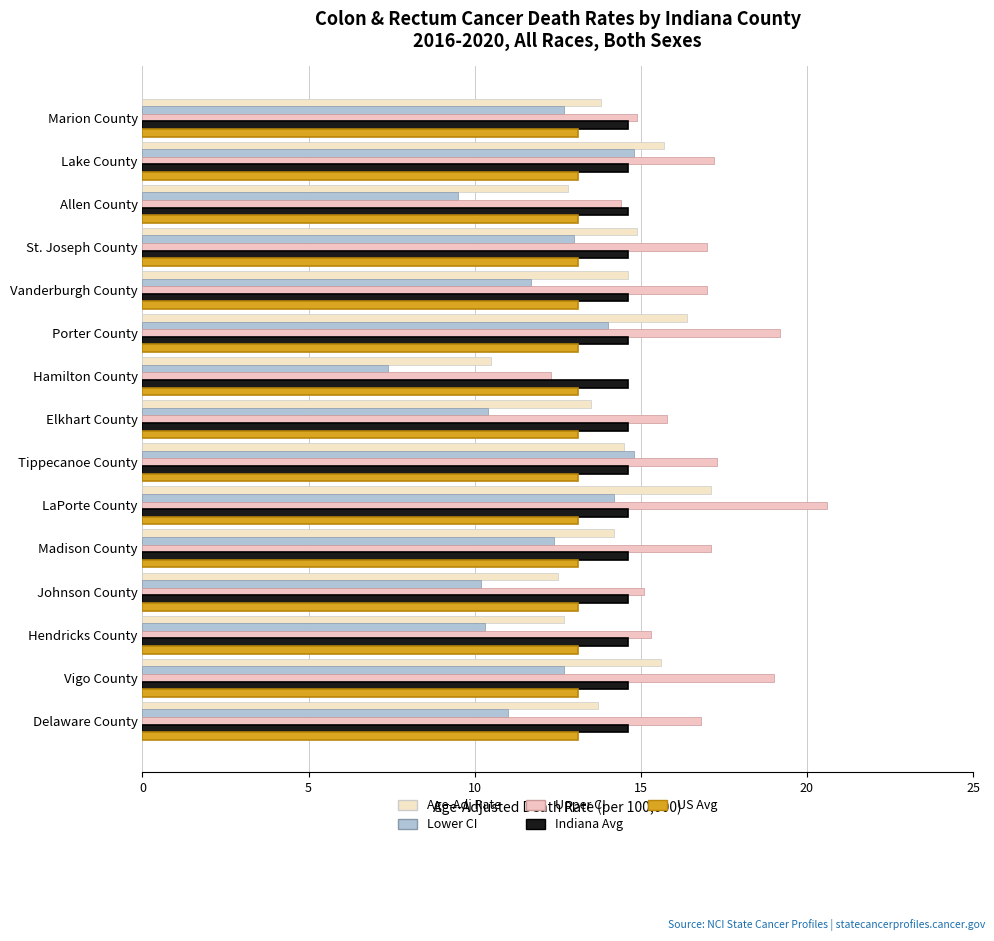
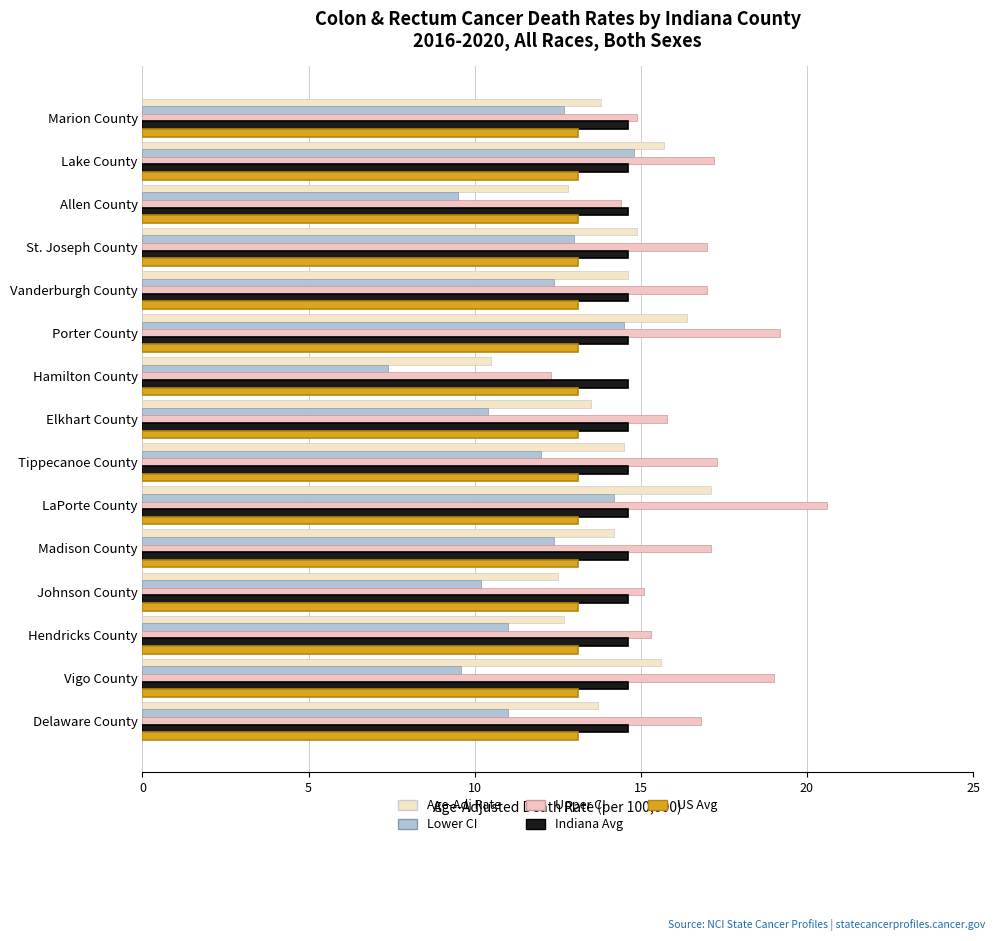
  {
    "Lower CI": {
      "Marion County": 12.7,
      "Lake County": 14.8,
      "Allen County": 9.5,
      "St. Joseph County": 13.0,
-     "Vanderburgh County": 11.7,
-     "Porter County": 14.0,
+     "Vanderburgh County": 12.4,
+     "Porter County": 14.5,
      "Hamilton County": 7.4,
      "Elkhart County": 10.4,
-     "Tippecanoe County": 14.8,
+     "Tippecanoe County": 12.0,
      "LaPorte County": 14.2,
      "Madison County": 12.4,
      "Johnson County": 10.2,
-     "Hendricks County": 10.3,
-     "Vigo County": 12.7,
+     "Hendricks County": 11.0,
+     "Vigo County": 9.6,
      "Delaware County": 11.0
    },
    "Indiana Avg": {
      "Marion County": 14.6,
      "Lake County": 14.6,
      "Allen County": 14.6,
      "St. Joseph County": 14.6,
      "Vanderburgh County": 14.6,
      "Porter County": 14.6,
      "Hamilton County": 14.6,
      "Elkhart County": 14.6,
      "Tippecanoe County": 14.6,
      "LaPorte County": 14.6,
      "Madison County": 14.6,
      "Johnson County": 14.6,
      "Hendricks County": 14.6,
      "Vigo County": 14.6,
      "Delaware County": 14.6
    },
    "US Avg": {
      "Marion County": 13.1,
      "Lake County": 13.1,
      "Allen County": 13.1,
      "St. Joseph County": 13.1,
      "Vanderburgh County": 13.1,
      "Porter County": 13.1,
      "Hamilton County": 13.1,
      "Elkhart County": 13.1,
      "Tippecanoe County": 13.1,
      "LaPorte County": 13.1,
      "Madison County": 13.1,
      "Johnson County": 13.1,
      "Hendricks County": 13.1,
      "Vigo County": 13.1,
      "Delaware County": 13.1
    }
  }
